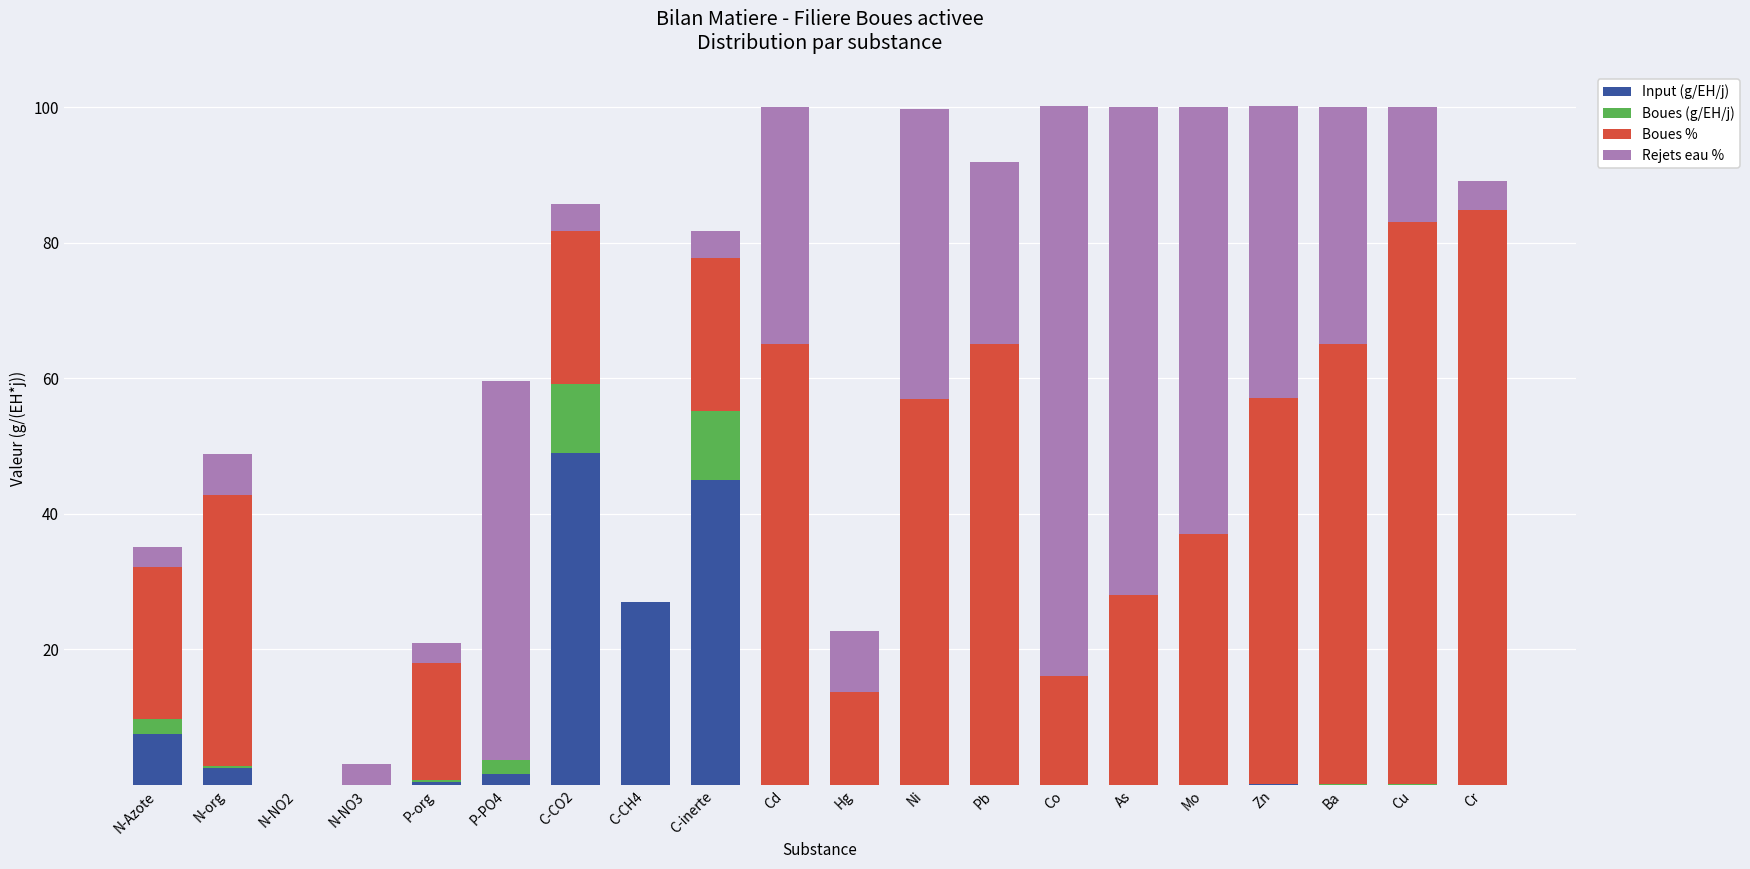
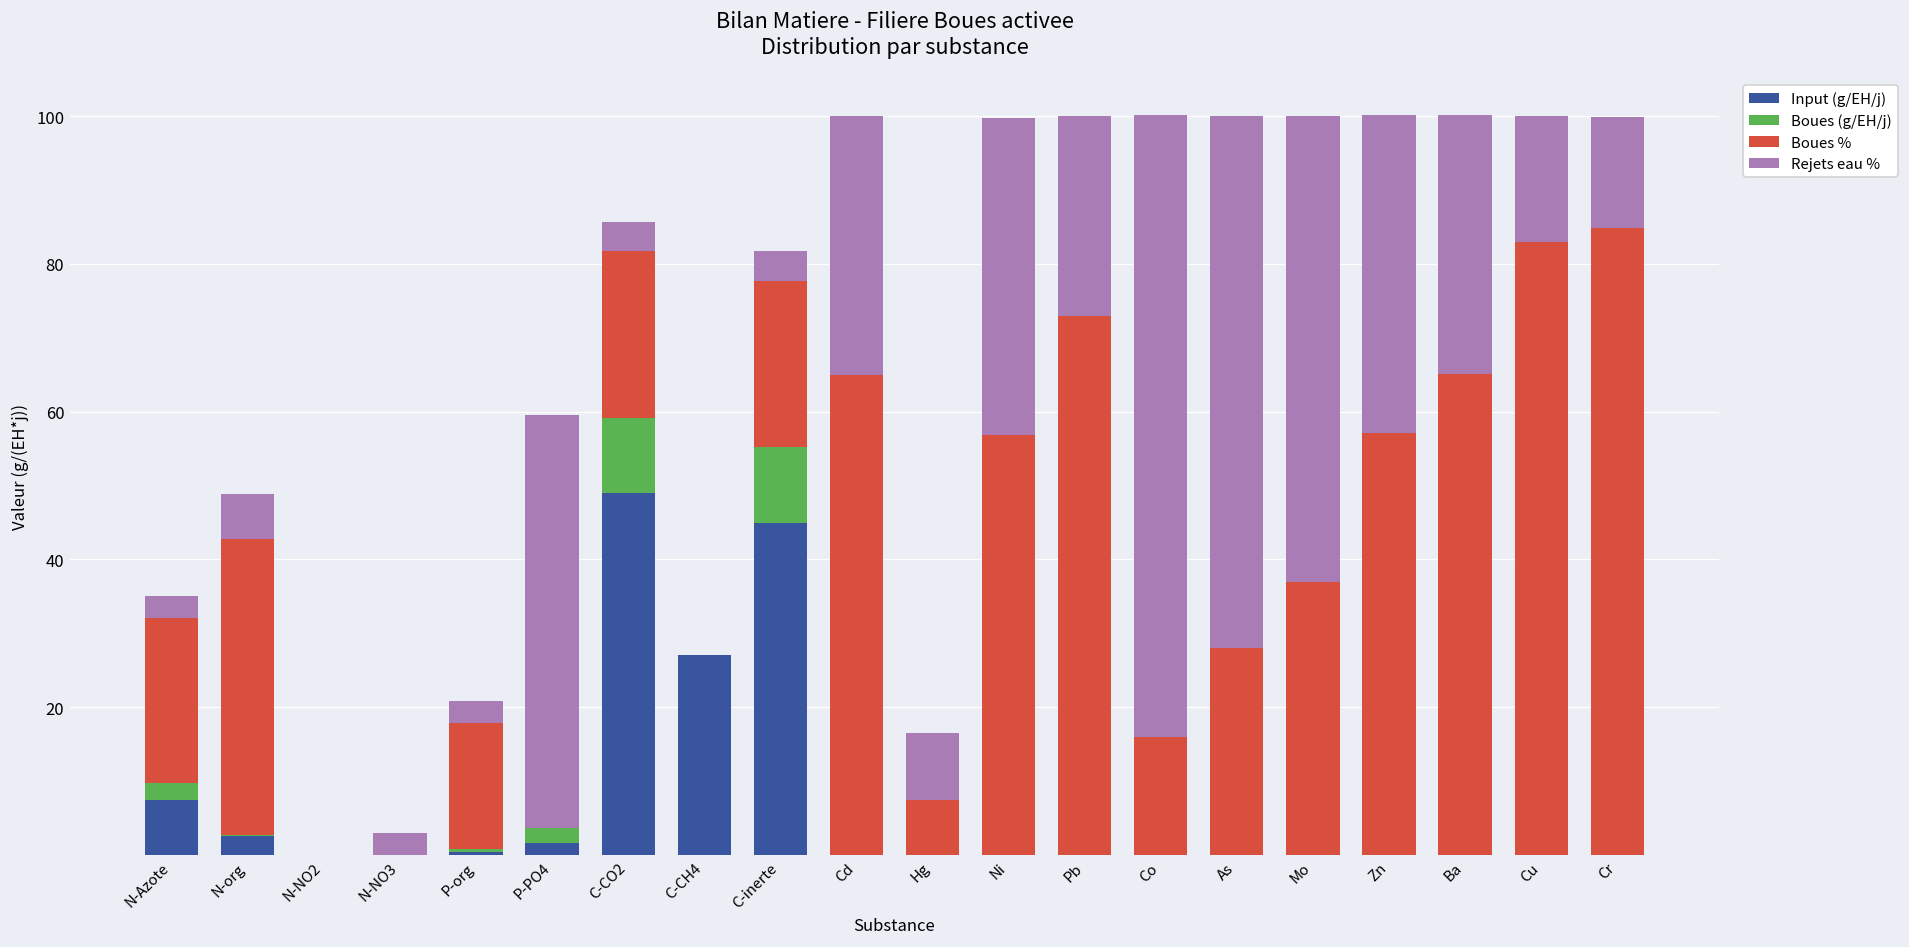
  {
    "Input (g/EH/j)": {
      "N-Azote": 8,
      "N-org": 3,
      "N-NO2": 0,
      "N-NO3": 0,
      "P-PO4": 2,
      "C-CO2": 49,
      "C-CH4": 27,
      "C-inerte": 45
    },
    "Boues (g/EH/j)": {
      "N-Azote": 2,
      "N-NO2": 0,
      "N-NO3": 0,
      "P-PO4": 2,
      "C-CO2": 10,
      "C-CH4": 0,
      "C-inerte": 10
    },
    "Boues %": {
      "N-Azote": 22,
      "N-org": 40,
      "N-NO2": 0,
      "N-NO3": 0,
      "P-org": 17,
      "P-PO4": 0,
      "C-CO2": 23,
      "C-CH4": 0,
      "C-inerte": 23,
      "Cd": 65,
-     "Hg": 14,
+     "Hg": 7,
      "Ni": 57,
-     "Pb": 65,
+     "Pb": 73,
      "Co": 16,
      "As": 28,
      "Mo": 37,
      "Zn": 57,
      "Ba": 65,
      "Cu": 83,
      "Cr": 85
    },
    "Rejets eau %": {
      "N-Azote": 3,
      "N-org": 6,
      "N-NO2": 0,
      "N-NO3": 3,
      "P-org": 3,
      "P-PO4": 56,
      "C-CO2": 4,
      "C-CH4": 0,
      "C-inerte": 4,
      "Cd": 35,
      "Hg": 9,
      "Ni": 43,
      "Pb": 27,
      "Co": 84,
      "As": 72,
      "Mo": 63,
      "Zn": 43,
      "Ba": 35,
      "Cu": 17,
-     "Cr": 4
+     "Cr": 15
    }
  }
